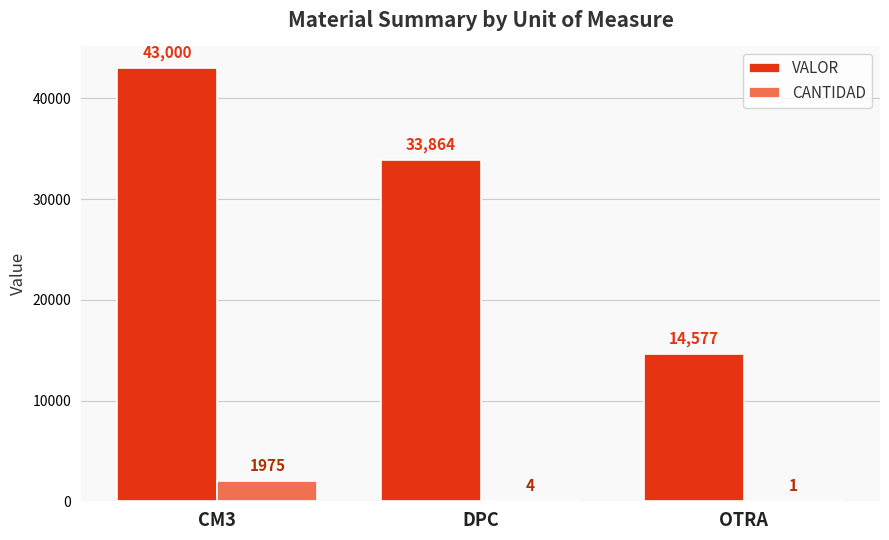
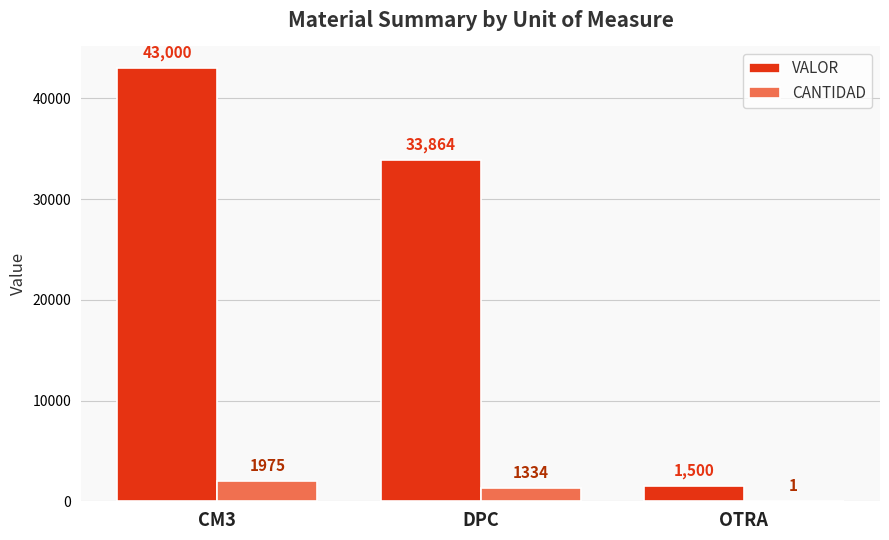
  {
    "VALOR": {
      "CM3": "43,000",
      "DPC": "33,864",
-     "OTRA": "14,577"
+     "OTRA": "1,500"
    },
    "CANTIDAD": {
      "CM3": "1975",
-     "DPC": "4",
+     "DPC": "1334",
      "OTRA": "1"
    }
  }
